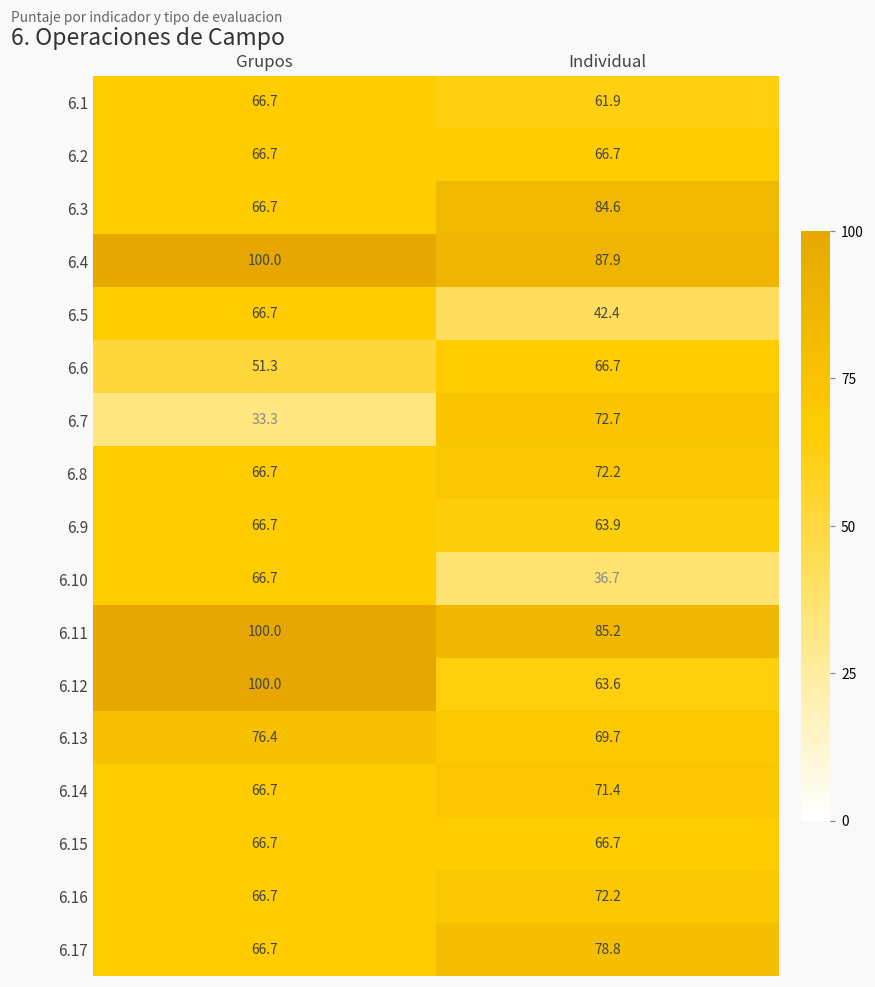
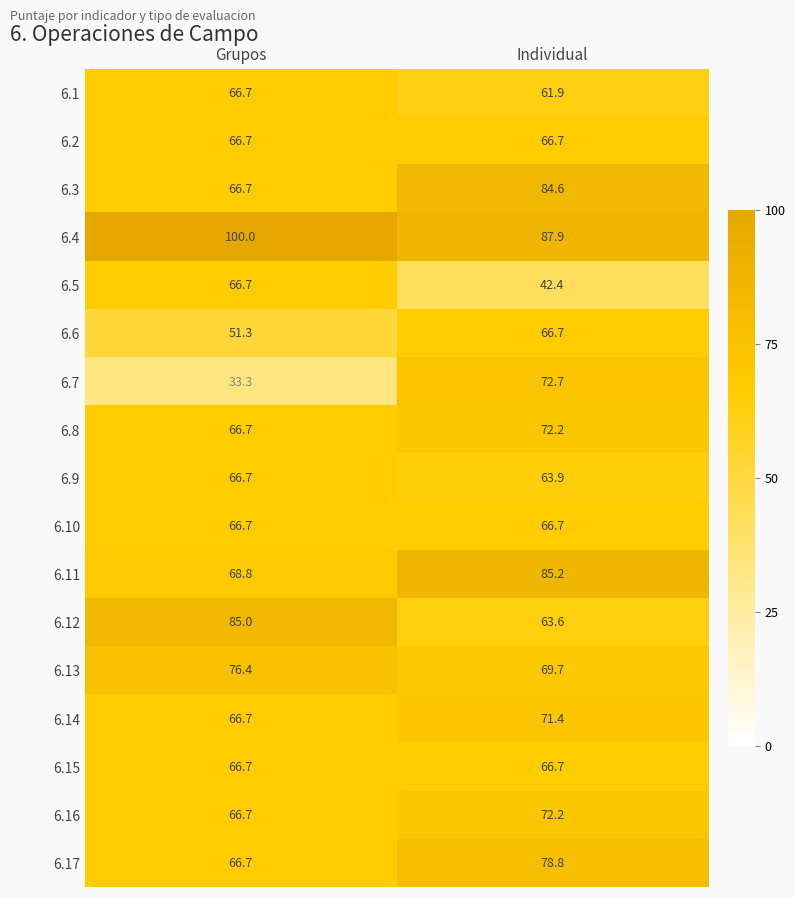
  {
    "6.1": {
      "Grupos": 66.7,
      "Individual": 61.9
    },
    "6.2": {
      "Grupos": 66.7,
      "Individual": 66.7
    },
    "6.3": {
      "Grupos": 66.7,
      "Individual": 84.6
    },
    "6.4": {
      "Grupos": 100.0,
      "Individual": 87.9
    },
    "6.5": {
      "Grupos": 66.7,
      "Individual": 42.4
    },
    "6.6": {
      "Grupos": 51.3,
      "Individual": 66.7
    },
    "6.7": {
      "Grupos": 33.3,
      "Individual": 72.7
    },
    "6.8": {
      "Grupos": 66.7,
      "Individual": 72.2
    },
    "6.9": {
      "Grupos": 66.7,
      "Individual": 63.9
    },
    "6.10": {
      "Grupos": 66.7,
-     "Individual": 36.7
+     "Individual": 66.7
    },
    "6.11": {
-     "Grupos": 100.0,
+     "Grupos": 68.8,
      "Individual": 85.2
    },
    "6.12": {
-     "Grupos": 100.0,
+     "Grupos": 85.0,
      "Individual": 63.6
    },
    "6.13": {
      "Grupos": 76.4,
      "Individual": 69.7
    },
    "6.14": {
      "Grupos": 66.7,
      "Individual": 71.4
    },
    "6.15": {
      "Grupos": 66.7,
      "Individual": 66.7
    },
    "6.16": {
      "Grupos": 66.7,
      "Individual": 72.2
    },
    "6.17": {
      "Grupos": 66.7,
      "Individual": 78.8
    }
  }
